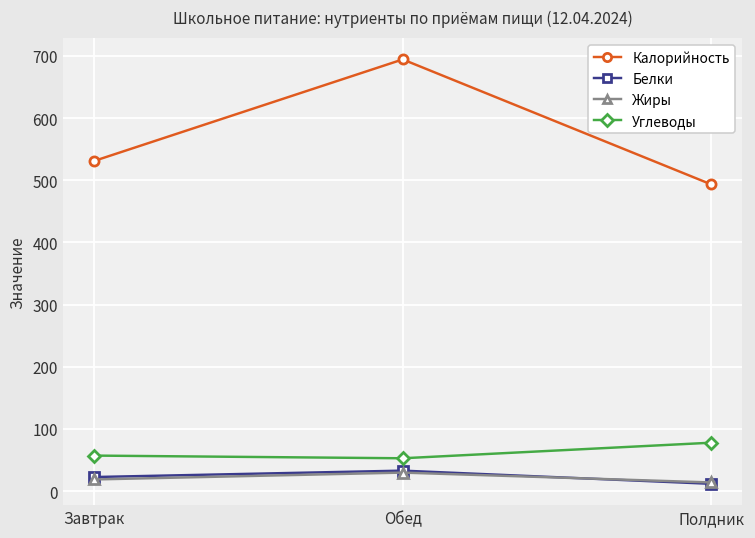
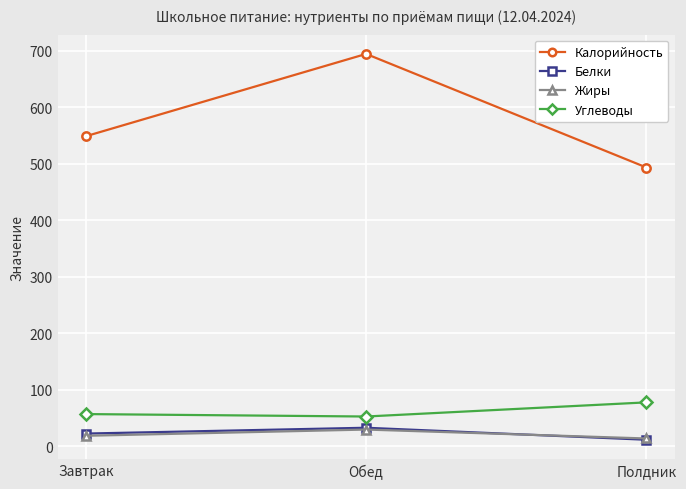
  {
    "Калорийность": {
-     "Завтрак": 530,
+     "Завтрак": 550,
      "Обед": 690,
      "Полдник": 490
    },
    "Углеводы": {
      "Завтрак": 60,
      "Обед": 50,
      "Полдник": 80
    }
  }
